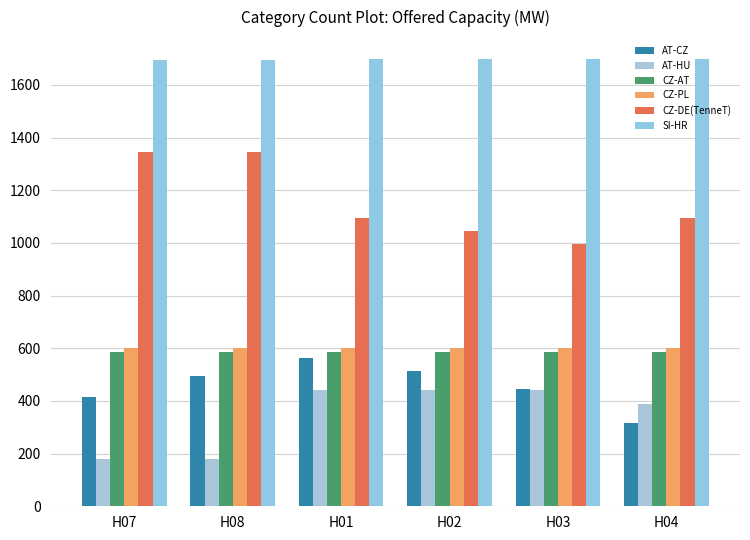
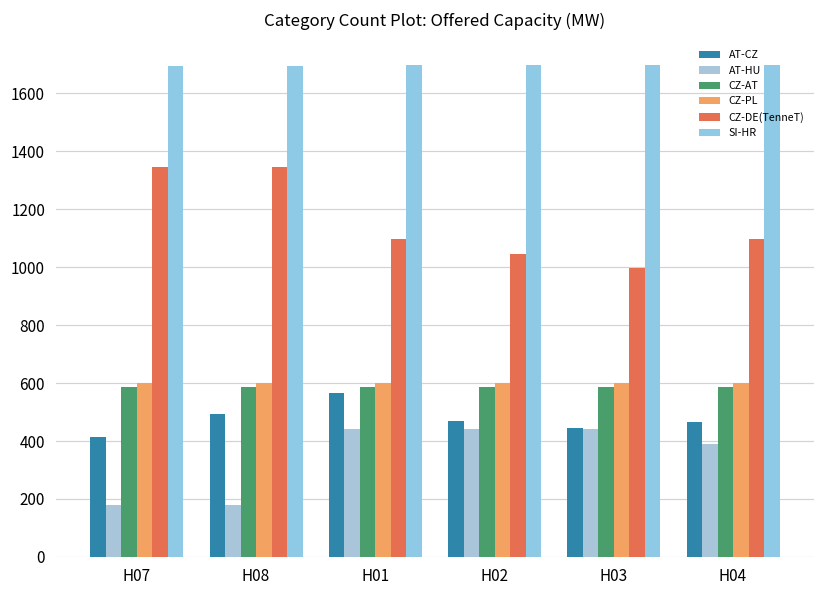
  {
    "AT-CZ": {
      "H07": 420,
      "H08": 500,
      "H01": 570,
-     "H02": 520,
+     "H02": 470,
      "H03": 450,
-     "H04": 320
+     "H04": 470
    },
    "CZ-AT": {
      "H07": 590,
      "H08": 590,
      "H01": 590,
      "H02": 590,
      "H03": 590,
      "H04": 590
    }
  }
